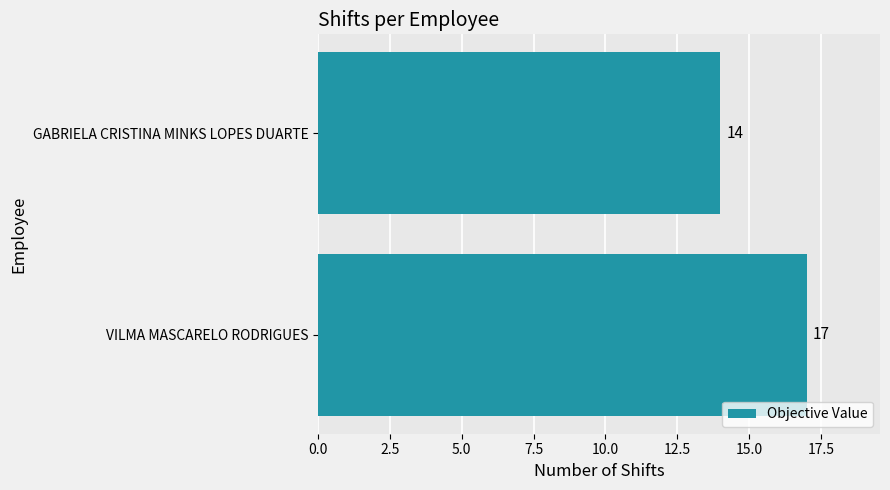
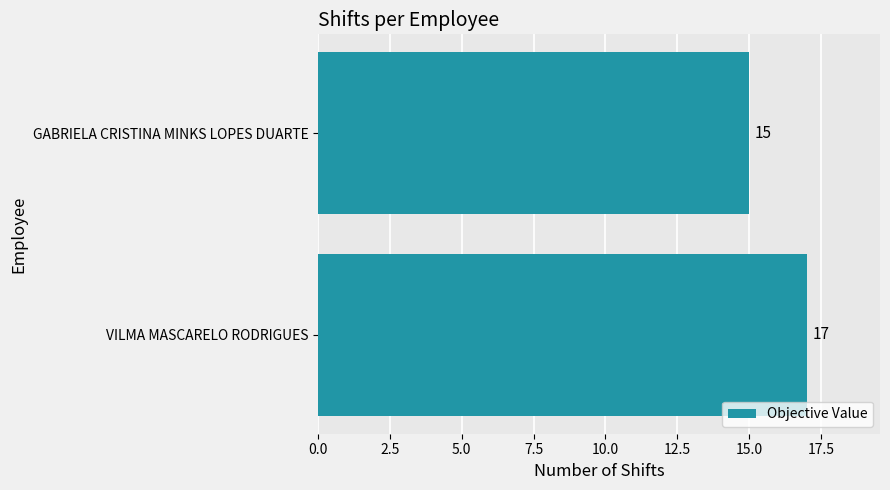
  {
-   "GABRIELA CRISTINA MINKS LOPES DUARTE": 14,
+   "GABRIELA CRISTINA MINKS LOPES DUARTE": 15,
    "VILMA MASCARELO RODRIGUES": 17
  }
